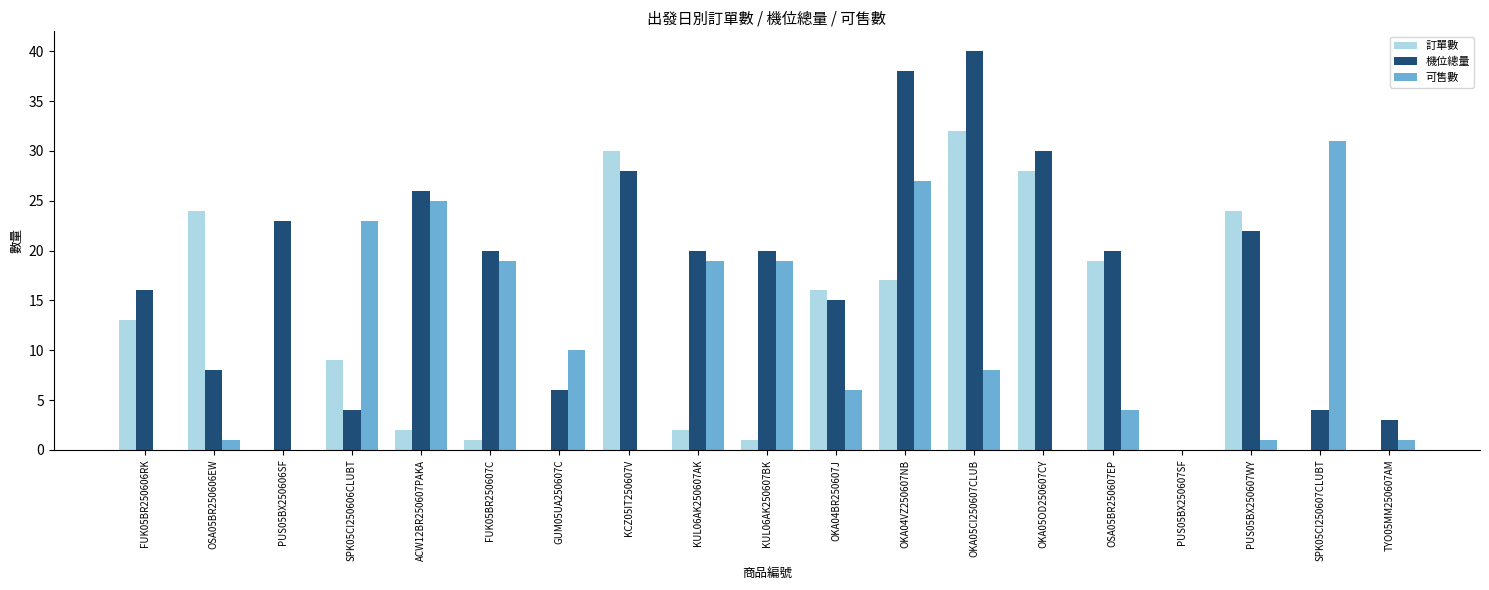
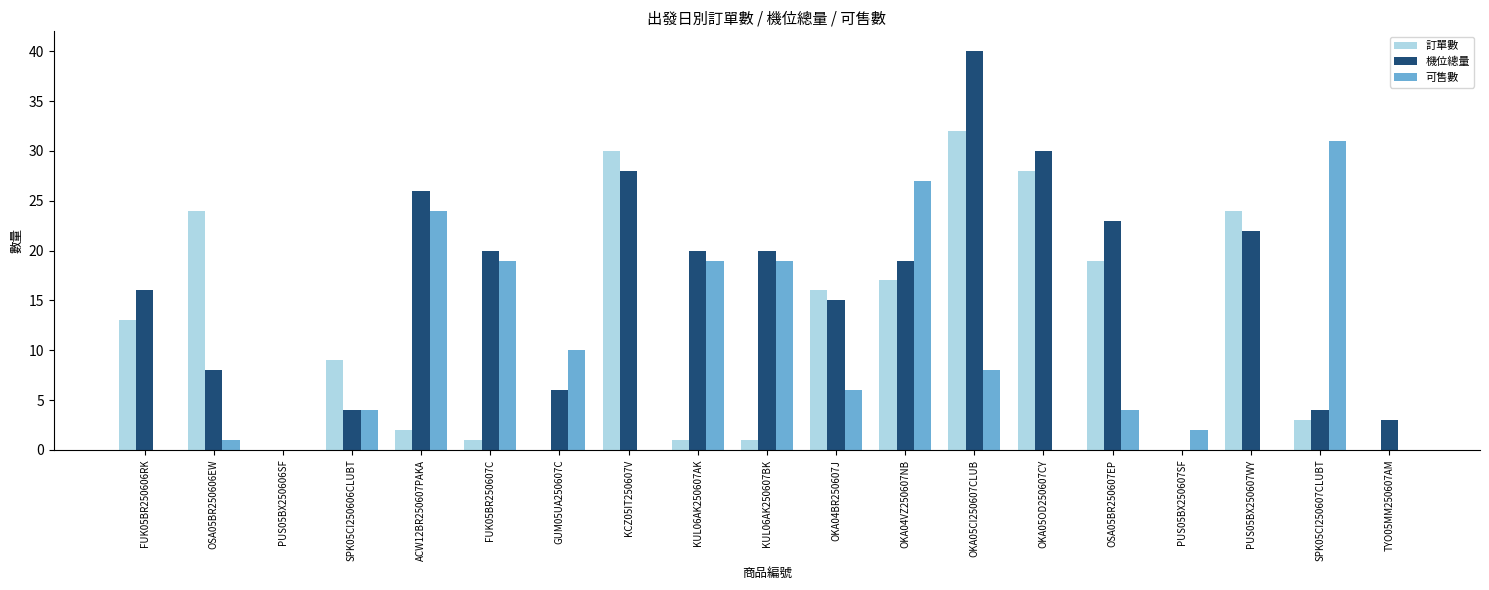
  {
    "訂單數": {
      "FUK05BR250606RK": 13,
      "OSA05BR250606EW": 24,
      "PUS05BX250606SF": 0,
      "SPK05CI250606CLUBT": 9,
      "ACW12BR250607PAKA": 2,
      "FUK05BR250607C": 1,
      "GUM05UA250607C": 0,
      "KCZ05IT250607V": 30,
-     "KUL06AK250607AK": 2,
+     "KUL06AK250607AK": 1,
      "KUL06AK250607BK": 1,
      "OKA04BR250607J": 16,
      "OKA04VZ250607NB": 17,
      "OKA05CI250607CLUB": 32,
      "OKA05OD250607CY": 28,
      "OSA05BR250607EP": 19,
      "PUS05BX250607SF": 0,
      "PUS05BX250607WY": 24,
-     "SPK05CI250607CLUBT": 0,
+     "SPK05CI250607CLUBT": 3,
      "TYO05MM250607AM": 0
    },
    "機位總量": {
      "FUK05BR250606RK": 16,
      "OSA05BR250606EW": 8,
-     "PUS05BX250606SF": 23,
+     "PUS05BX250606SF": 0,
      "SPK05CI250606CLUBT": 4,
      "ACW12BR250607PAKA": 26,
      "FUK05BR250607C": 20,
      "GUM05UA250607C": 6,
      "KCZ05IT250607V": 28,
      "KUL06AK250607AK": 20,
      "KUL06AK250607BK": 20,
      "OKA04BR250607J": 15,
-     "OKA04VZ250607NB": 38,
+     "OKA04VZ250607NB": 19,
      "OKA05CI250607CLUB": 40,
      "OKA05OD250607CY": 30,
-     "OSA05BR250607EP": 20,
+     "OSA05BR250607EP": 23,
      "PUS05BX250607SF": 0,
      "PUS05BX250607WY": 22,
      "SPK05CI250607CLUBT": 4,
      "TYO05MM250607AM": 3
    },
    "可售數": {
      "FUK05BR250606RK": 0,
      "OSA05BR250606EW": 1,
      "PUS05BX250606SF": 0,
-     "SPK05CI250606CLUBT": 23,
-     "ACW12BR250607PAKA": 25,
+     "SPK05CI250606CLUBT": 4,
+     "ACW12BR250607PAKA": 24,
      "FUK05BR250607C": 19,
      "GUM05UA250607C": 10,
      "KCZ05IT250607V": 0,
      "KUL06AK250607AK": 19,
      "KUL06AK250607BK": 19,
      "OKA04BR250607J": 6,
      "OKA04VZ250607NB": 27,
      "OKA05CI250607CLUB": 8,
      "OKA05OD250607CY": 0,
      "OSA05BR250607EP": 4,
-     "PUS05BX250607SF": 0,
-     "PUS05BX250607WY": 1,
+     "PUS05BX250607SF": 2,
+     "PUS05BX250607WY": 0,
      "SPK05CI250607CLUBT": 31,
-     "TYO05MM250607AM": 1
+     "TYO05MM250607AM": 0
    }
  }
